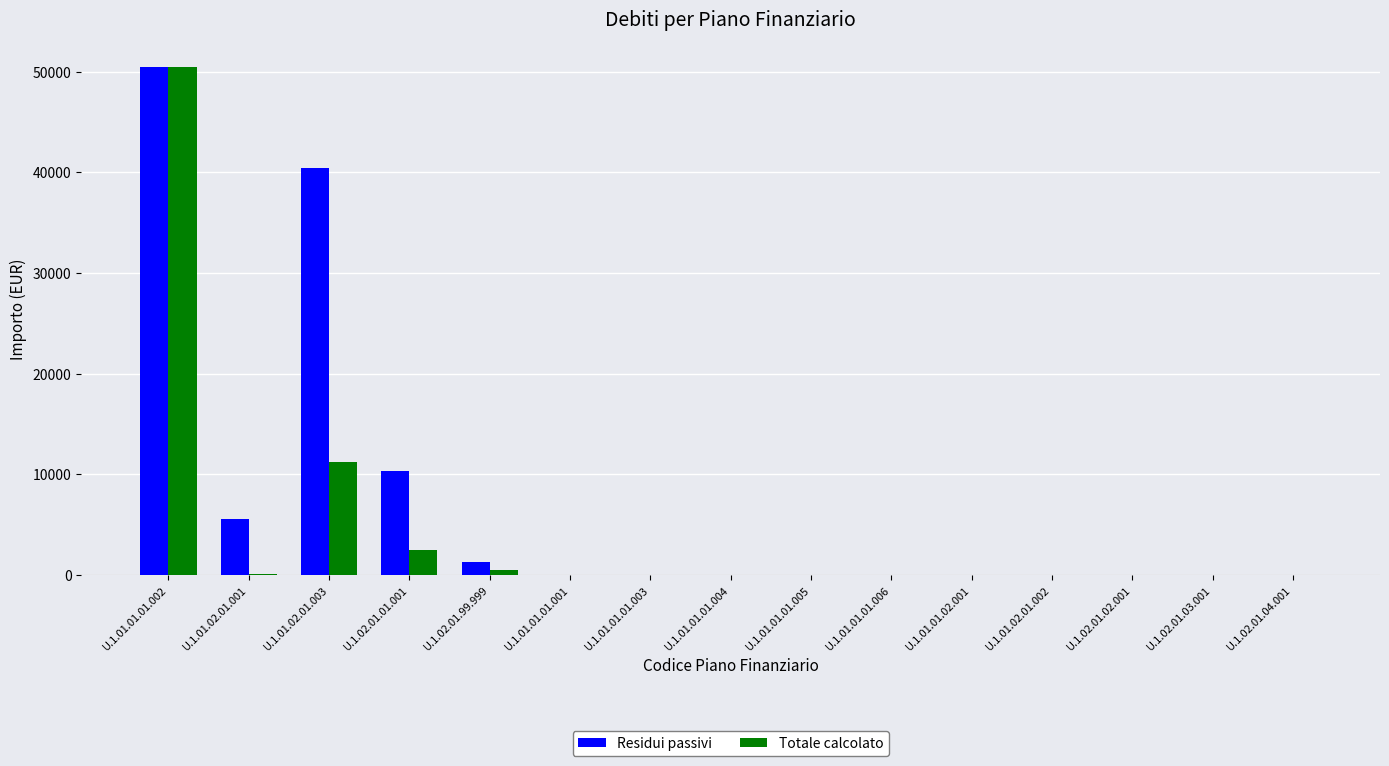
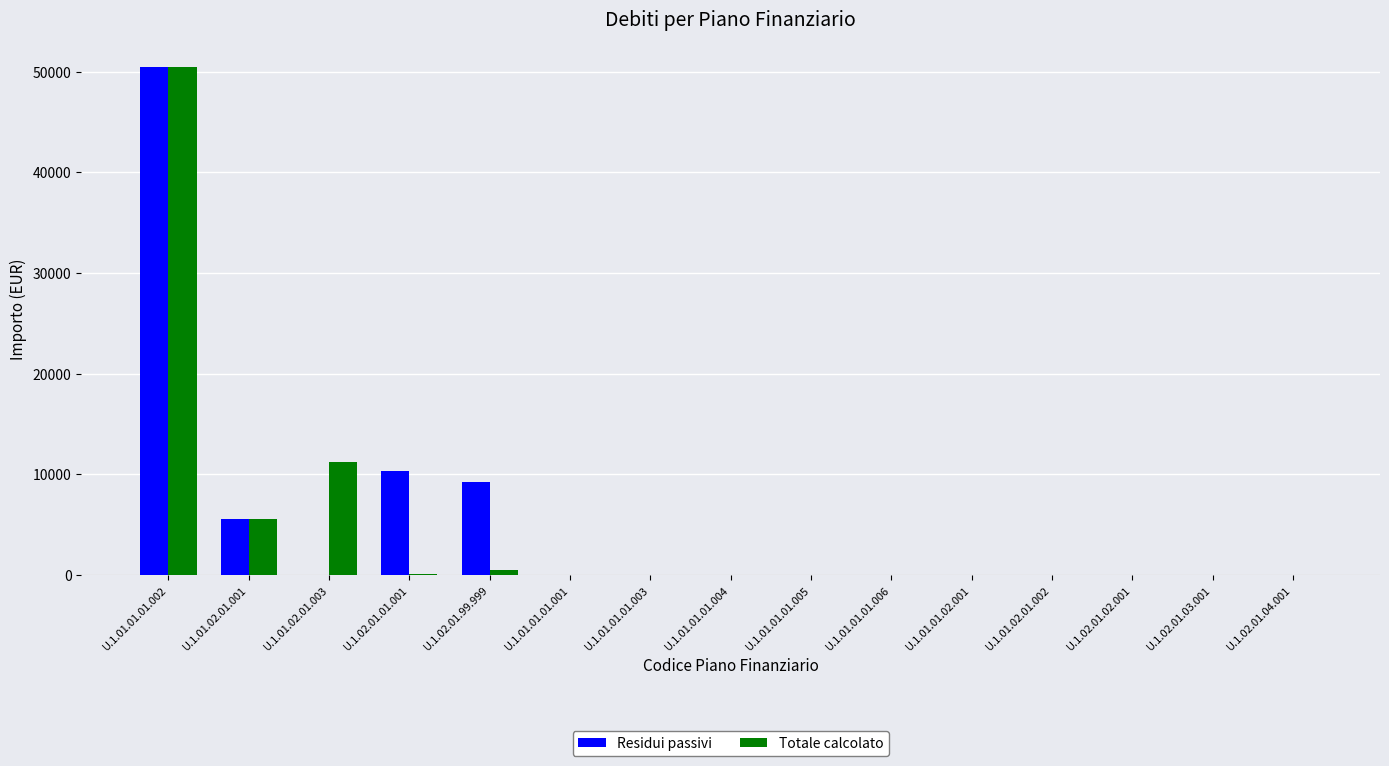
  {
    "Residui passivi": {
      "U.1.01.01.01.002": 50400,
      "U.1.01.02.01.001": 5500,
-     "U.1.01.02.01.003": 40400,
+     "U.1.01.02.01.003": 0,
      "U.1.02.01.01.001": 10300,
-     "U.1.02.01.99.999": 1300,
+     "U.1.02.01.99.999": 9200,
      "U.1.01.01.01.001": 0,
      "U.1.01.01.01.003": 0,
      "U.1.01.01.01.004": 0,
      "U.1.01.01.01.005": 0,
      "U.1.01.01.01.006": 0,
      "U.1.01.01.02.001": 0,
      "U.1.01.02.01.002": 0,
      "U.1.02.01.02.001": 0,
      "U.1.02.01.03.001": 0,
      "U.1.02.01.04.001": 0
    },
    "Totale calcolato": {
      "U.1.01.01.01.002": 50400,
-     "U.1.01.02.01.001": 100,
+     "U.1.01.02.01.001": 5600,
      "U.1.01.02.01.003": 11200,
-     "U.1.02.01.01.001": 2500,
+     "U.1.02.01.01.001": 0,
      "U.1.02.01.99.999": 500,
      "U.1.01.01.01.001": 0,
      "U.1.01.01.01.003": 0,
      "U.1.01.01.01.004": 0,
      "U.1.01.01.01.005": 0,
      "U.1.01.01.01.006": 0,
      "U.1.01.01.02.001": 0,
      "U.1.01.02.01.002": 0,
      "U.1.02.01.02.001": 0,
      "U.1.02.01.03.001": 0,
      "U.1.02.01.04.001": 0
    }
  }
